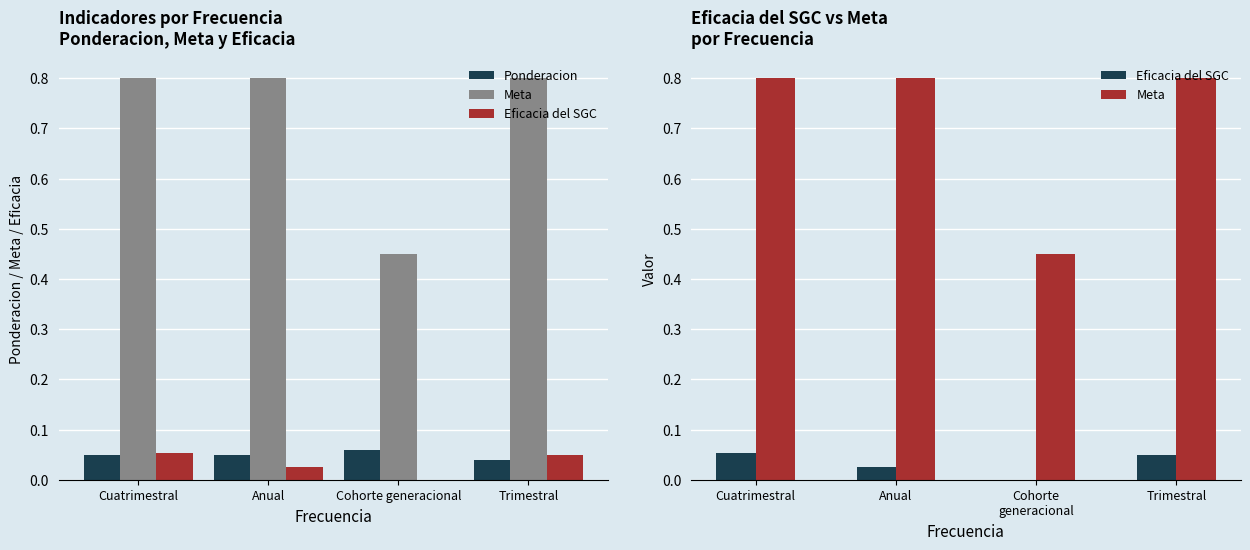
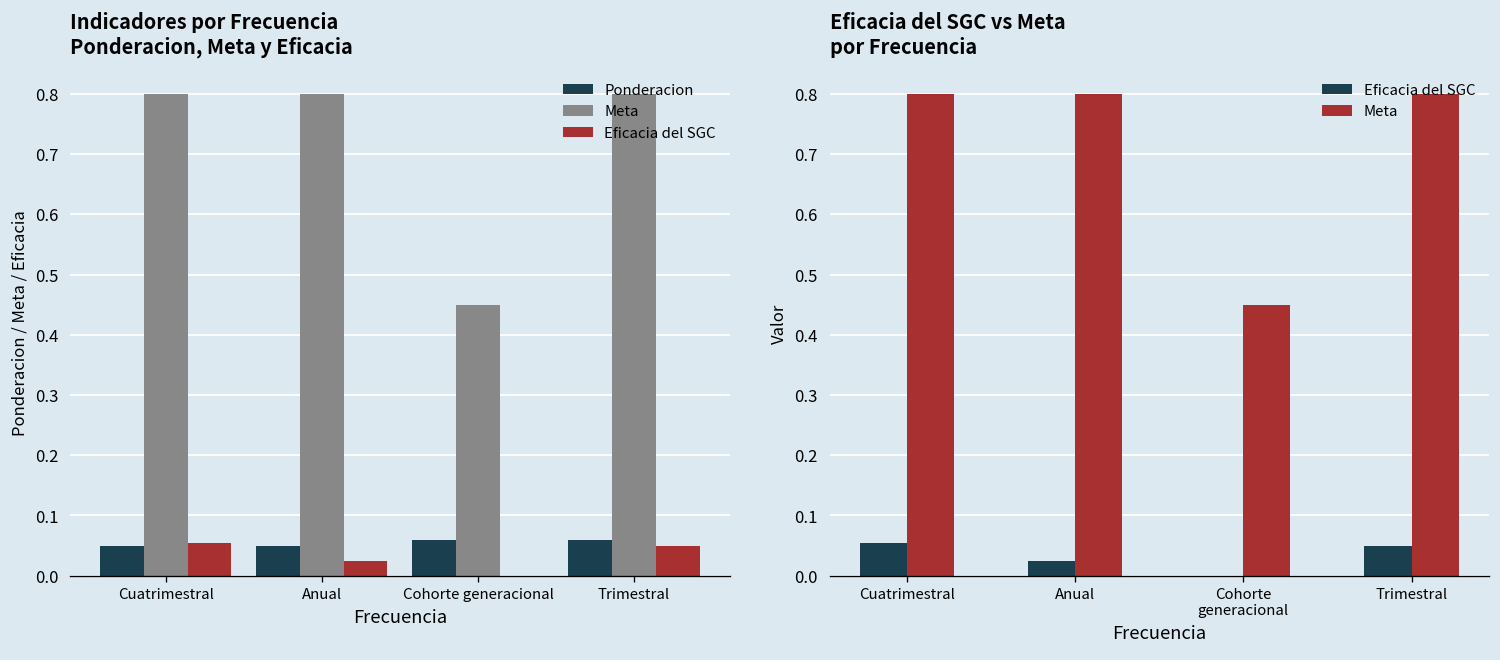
  {
    "Indicadores por Frecuencia Ponderacion, Meta y Eficacia": {
      "Ponderacion": {
        "Cuatrimestral": 0.05,
        "Anual": 0.05,
        "Cohorte generacional": 0.06,
-       "Trimestral": 0.04
+       "Trimestral": 0.06
      }
    },
    "Eficacia del SGC vs Meta por Frecuencia": {
      "Eficacia del SGC": {
        "Cuatrimestral": 0.05,
        "Anual": 0.02,
        "Cohorte generacional": 0.00,
        "Trimestral": 0.05
      },
      "Meta": {
        "Cuatrimestral": 0.80,
        "Anual": 0.80,
        "Cohorte generacional": 0.45,
        "Trimestral": 0.80
      }
    }
  }
